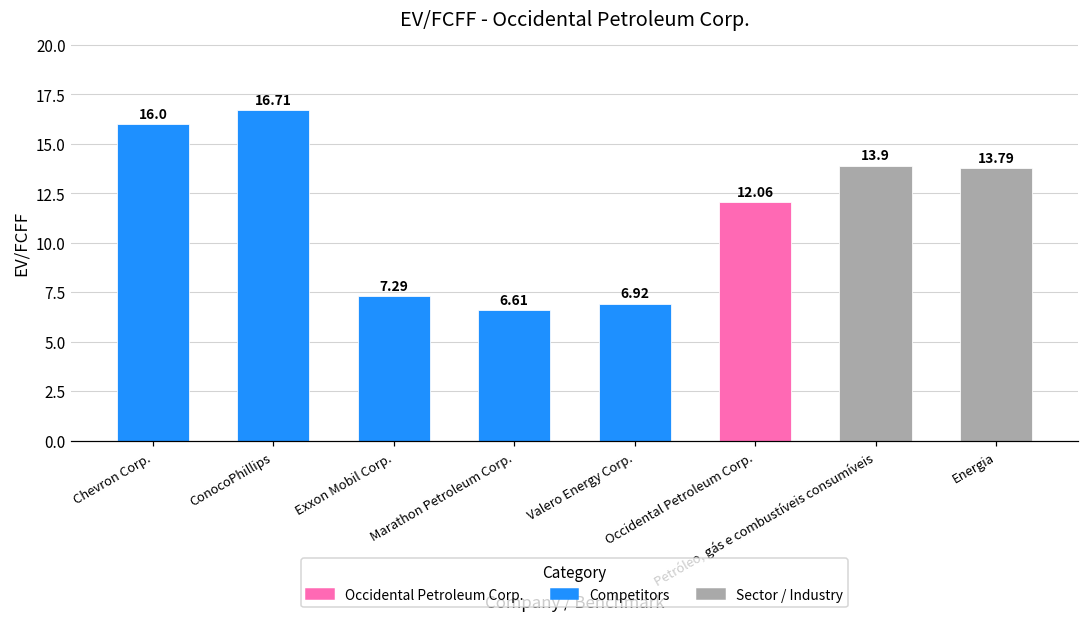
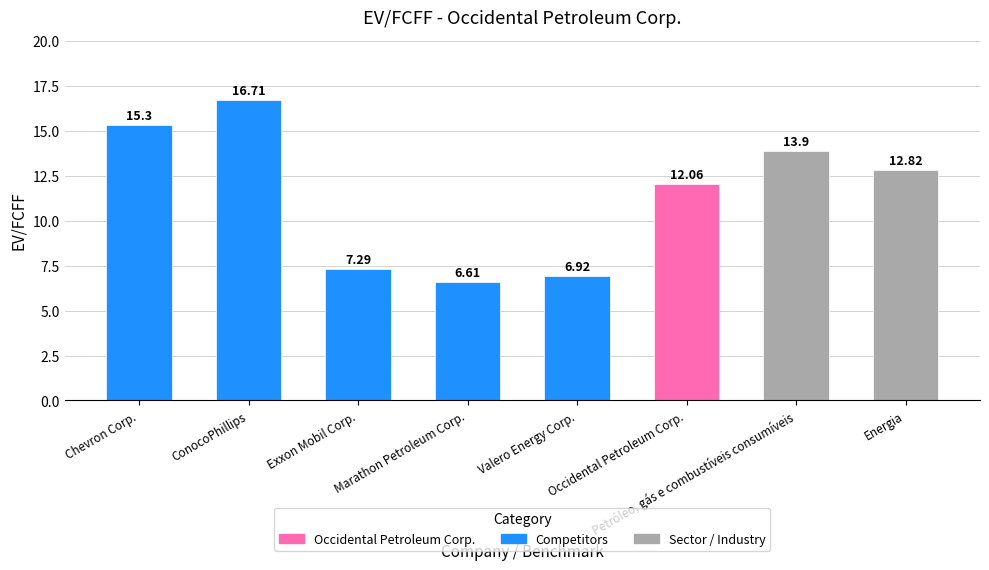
  {
-   "Chevron Corp.": 16.0,
+   "Chevron Corp.": 15.3,
    "ConocoPhillips": 16.71,
    "Exxon Mobil Corp.": 7.29,
    "Marathon Petroleum Corp.": 6.61,
    "Valero Energy Corp.": 6.92,
    "Occidental Petroleum Corp.": 12.06,
    "Petróleo, gás e combustíveis consumíveis": 13.9,
-   "Energia": 13.79
+   "Energia": 12.82
  }
